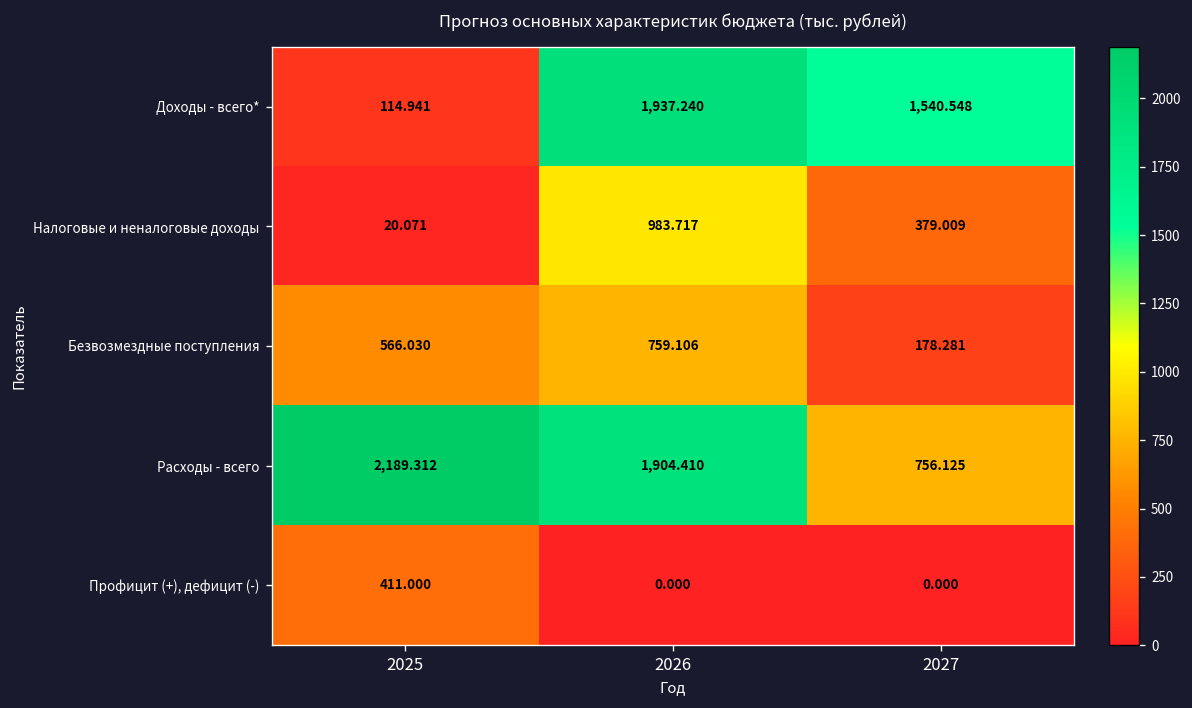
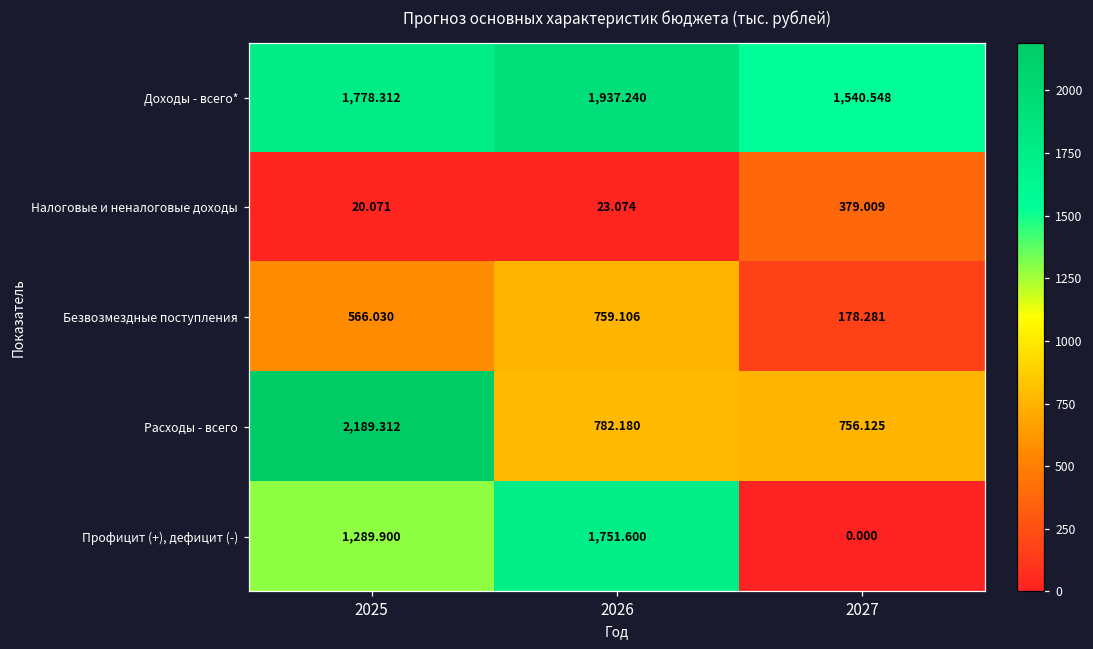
  {
    "Доходы - всего*": {
-     "2025": "114.941",
+     "2025": "1,778.312",
      "2026": "1,937.240",
      "2027": "1,540.548"
    },
    "Налоговые и неналоговые доходы": {
      "2025": "20.071",
-     "2026": "983.717",
+     "2026": "23.074",
      "2027": "379.009"
    },
    "Безвозмездные поступления": {
      "2025": "566.030",
      "2026": "759.106",
      "2027": "178.281"
    },
    "Расходы - всего": {
      "2025": "2,189.312",
-     "2026": "1,904.410",
+     "2026": "782.180",
      "2027": "756.125"
    },
    "Профицит (+), дефицит (-)": {
-     "2025": "411.000",
-     "2026": "0.000",
+     "2025": "1,289.900",
+     "2026": "1,751.600",
      "2027": "0.000"
    }
  }
